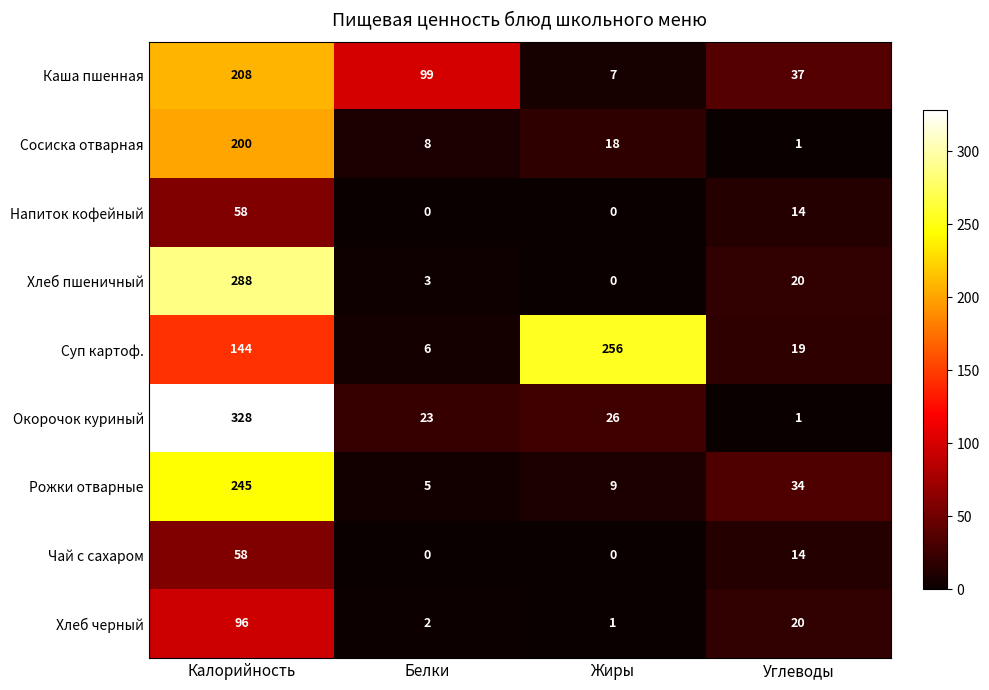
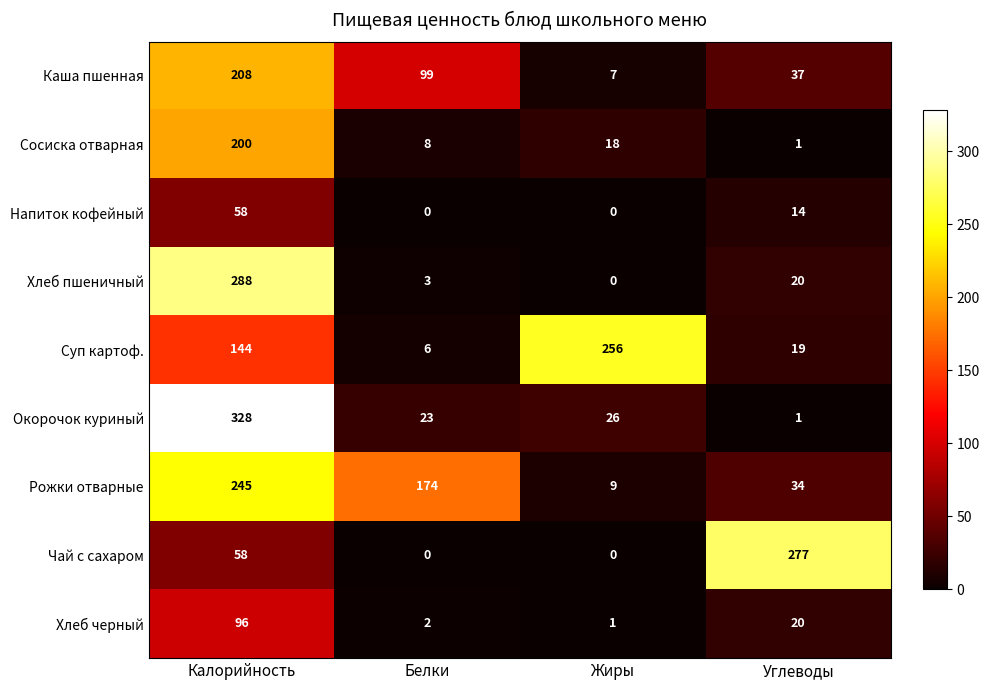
  {
    "Каша пшенная": {
      "Калорийность": 208,
      "Белки": 99,
      "Жиры": 7,
      "Углеводы": 37
    },
    "Сосиска отварная": {
      "Калорийность": 200,
      "Белки": 8,
      "Жиры": 18,
      "Углеводы": 1
    },
    "Напиток кофейный": {
      "Калорийность": 58,
      "Белки": 0,
      "Жиры": 0,
      "Углеводы": 14
    },
    "Хлеб пшеничный": {
      "Калорийность": 288,
      "Белки": 3,
      "Жиры": 0,
      "Углеводы": 20
    },
    "Суп картоф.": {
      "Калорийность": 144,
      "Белки": 6,
      "Жиры": 256,
      "Углеводы": 19
    },
    "Окорочок куриный": {
      "Калорийность": 328,
      "Белки": 23,
      "Жиры": 26,
      "Углеводы": 1
    },
    "Рожки отварные": {
      "Калорийность": 245,
-     "Белки": 5,
+     "Белки": 174,
      "Жиры": 9,
      "Углеводы": 34
    },
    "Чай с сахаром": {
      "Калорийность": 58,
      "Белки": 0,
      "Жиры": 0,
-     "Углеводы": 14
+     "Углеводы": 277
    },
    "Хлеб черный": {
      "Калорийность": 96,
      "Белки": 2,
      "Жиры": 1,
      "Углеводы": 20
    }
  }
